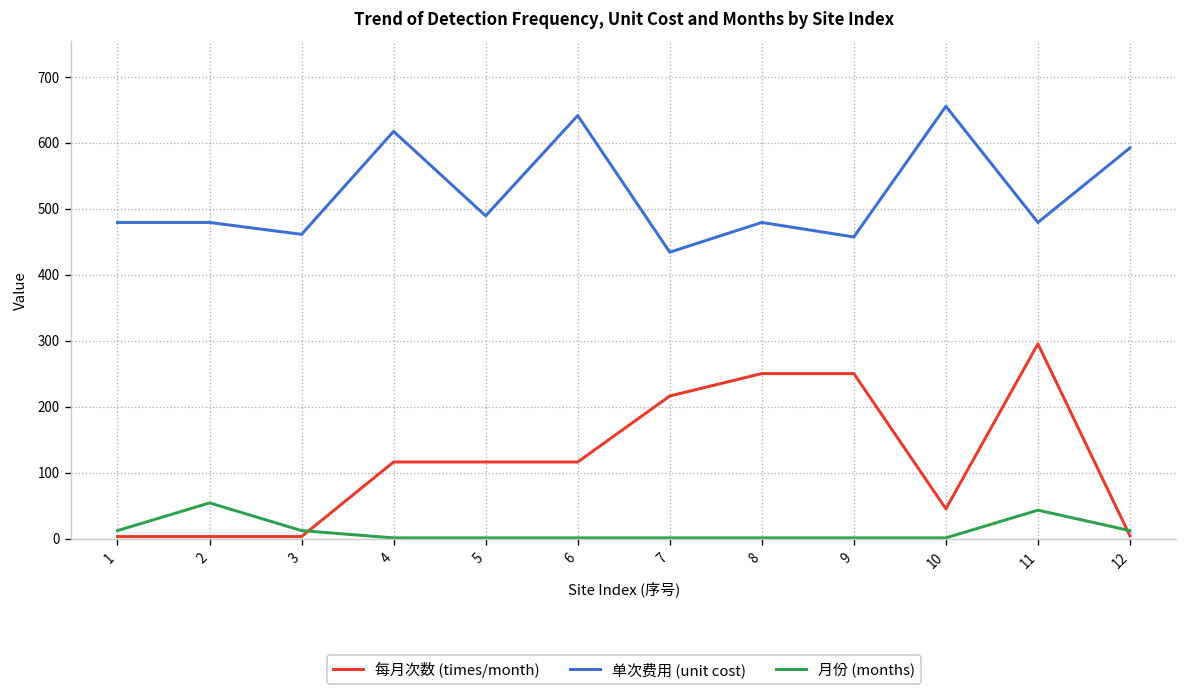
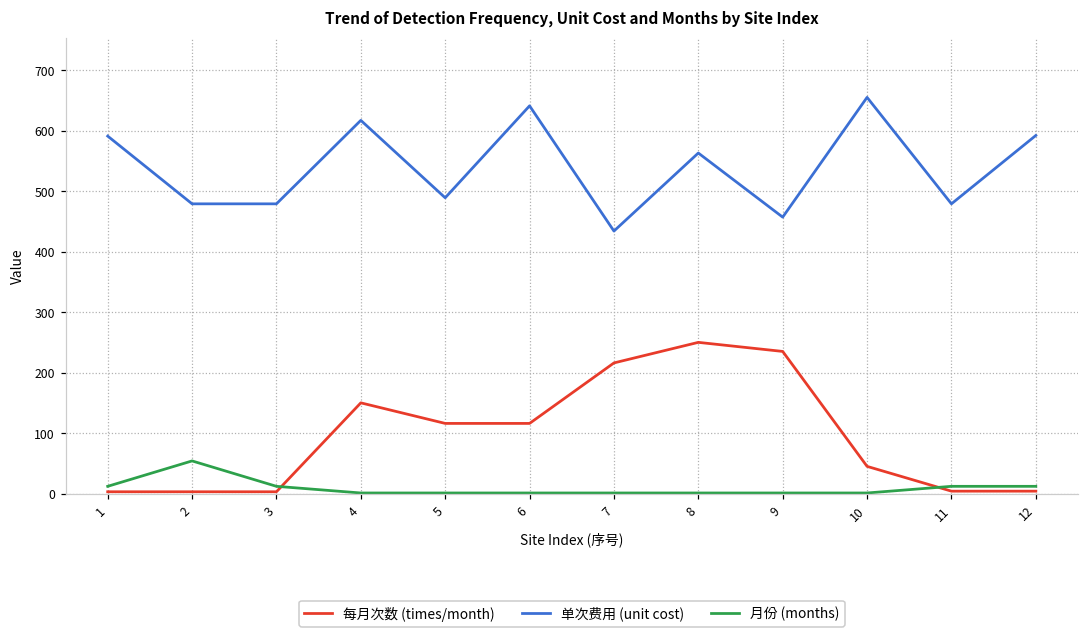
  {
    "每月次数 (times/month)": {
      "1": 0,
      "2": 0,
      "3": 0,
-     "4": 120,
+     "4": 150,
      "5": 120,
      "6": 120,
      "7": 220,
      "8": 250,
-     "9": 250,
+     "9": 240,
      "10": 50,
-     "11": 300,
+     "11": 0,
      "12": 0
    },
    "单次费用 (unit cost)": {
-     "1": 480,
+     "1": 590,
      "2": 480,
-     "3": 460,
+     "3": 480,
      "4": 620,
      "5": 490,
      "6": 640,
      "7": 430,
-     "8": 480,
+     "8": 560,
      "9": 460,
      "10": 660,
      "11": 480,
      "12": 590
    },
    "月份 (months)": {
      "1": 10,
      "2": 50,
      "3": 10,
      "4": 0,
      "5": 0,
      "6": 0,
      "7": 0,
      "8": 0,
      "9": 0,
      "10": 0,
-     "11": 40,
+     "11": 10,
      "12": 10
    }
  }
